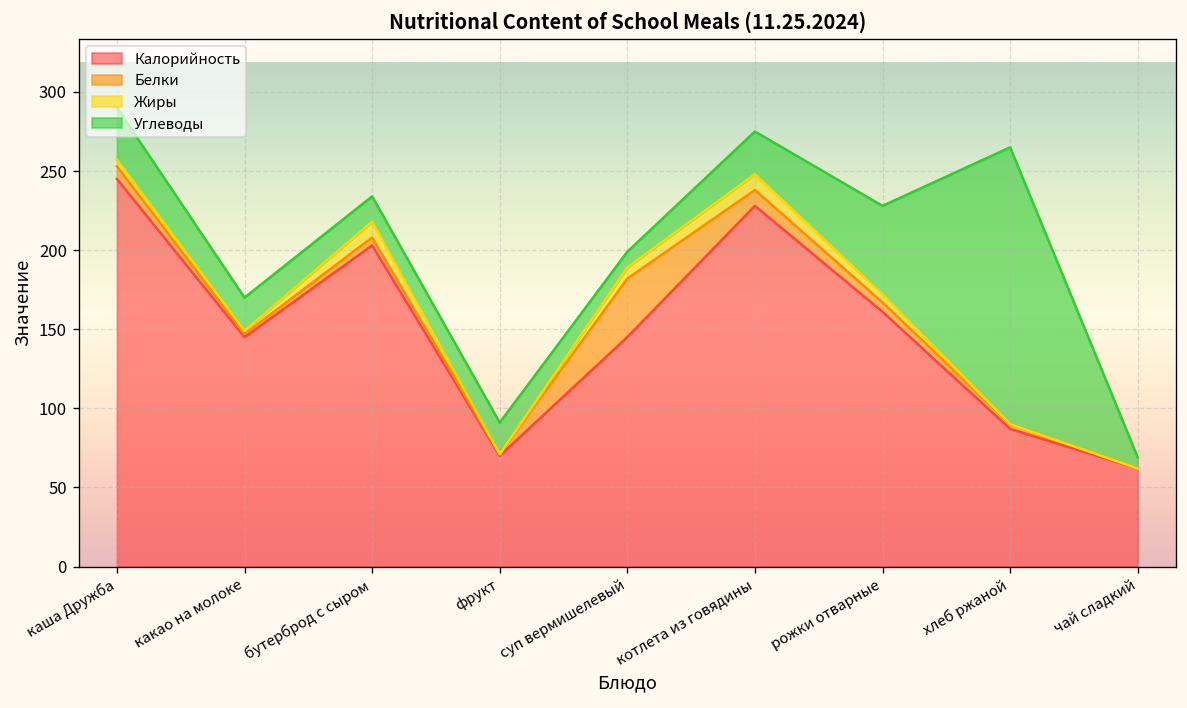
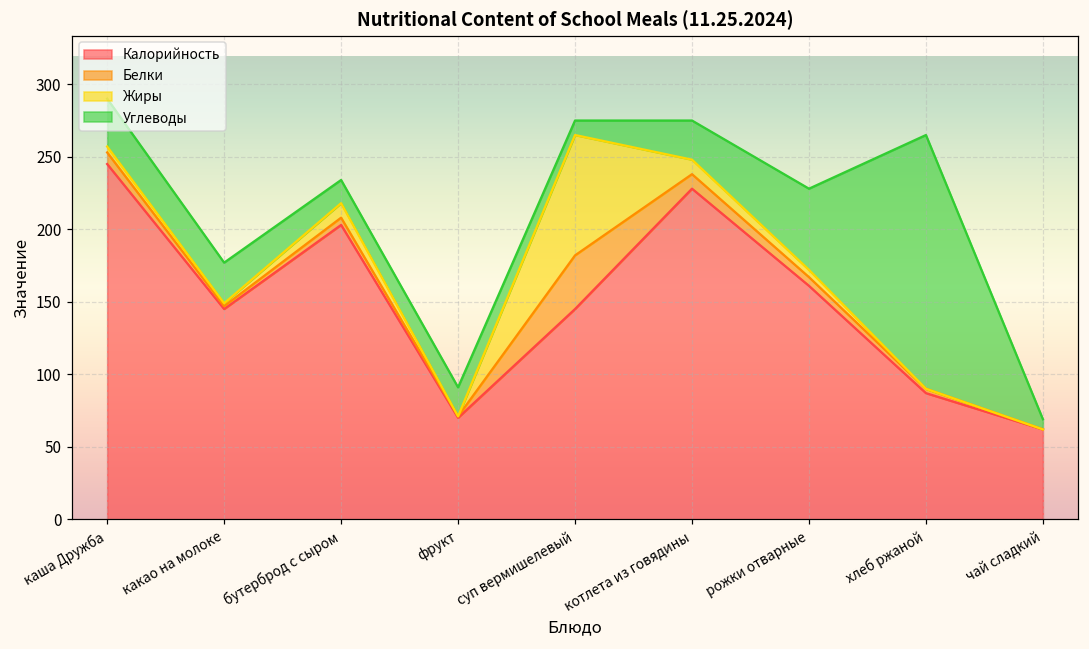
  {
    "Калорийность": {
      "каша Дружба": 245,
      "какао на молоке": 145,
      "бутерброд с сыром": 203,
      "суп вермишелевый": 145,
      "котлета из говядины": 228,
      "рожки отварные": 161,
      "хлеб ржаной": 87
    },
    "Белки": {
      "каша Дружба": 8,
      "какао на молоке": 2,
      "бутерброд с сыром": 5,
      "суп вермишелевый": 37,
      "котлета из говядины": 10,
      "рожки отварные": 6
    },
    "Жиры": {
      "каша Дружба": 4,
      "какао на молоке": 2,
      "бутерброд с сыром": 10,
-     "суп вермишелевый": 7,
+     "суп вермишелевый": 83,
      "котлета из говядины": 10,
      "рожки отварные": 5
    },
    "Углеводы": {
-     "какао на молоке": 21,
+     "какао на молоке": 28,
      "бутерброд с сыром": 16,
      "фрукт": 20,
      "суп вермишелевый": 10,
      "котлета из говядины": 27,
      "рожки отварные": 56,
      "хлеб ржаной": 175,
      "чай сладкий": 7
    }
  }
